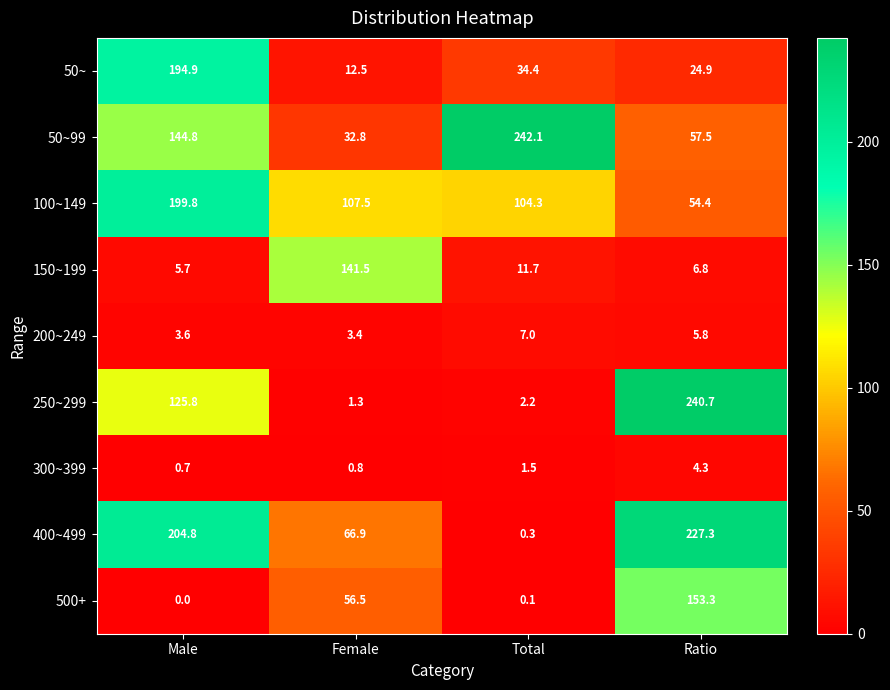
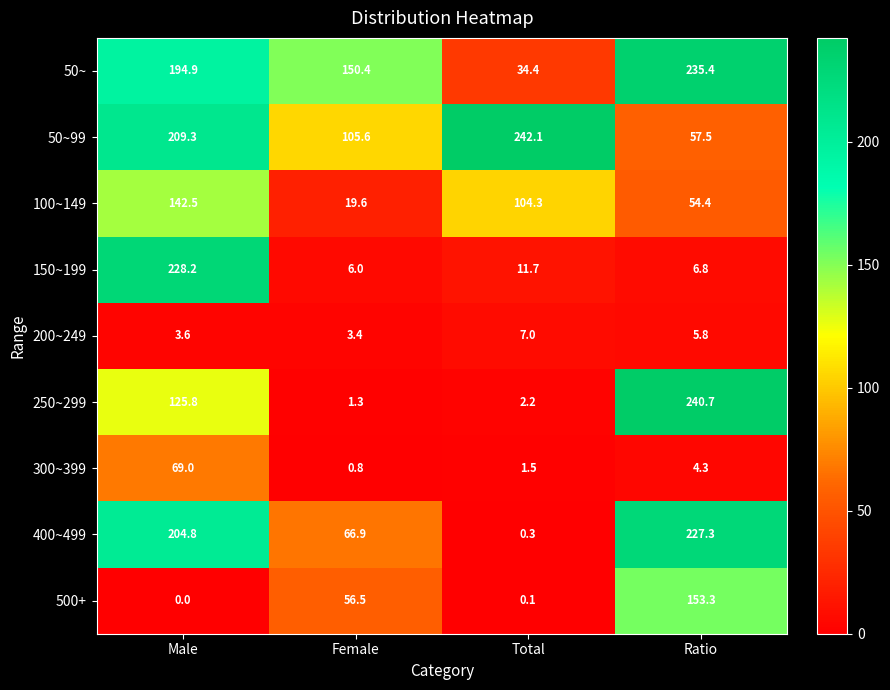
  {
    "50~": {
      "Male": 194.9,
-     "Female": 12.5,
+     "Female": 150.4,
      "Total": 34.4,
-     "Ratio": 24.9
+     "Ratio": 235.4
    },
    "50~99": {
-     "Male": 144.8,
-     "Female": 32.8,
+     "Male": 209.3,
+     "Female": 105.6,
      "Total": 242.1,
      "Ratio": 57.5
    },
    "100~149": {
-     "Male": 199.8,
-     "Female": 107.5,
+     "Male": 142.5,
+     "Female": 19.6,
      "Total": 104.3,
      "Ratio": 54.4
    },
    "150~199": {
-     "Male": 5.7,
-     "Female": 141.5,
+     "Male": 228.2,
+     "Female": 6.0,
      "Total": 11.7,
      "Ratio": 6.8
    },
    "200~249": {
      "Male": 3.6,
      "Female": 3.4,
      "Total": 7.0,
      "Ratio": 5.8
    },
    "250~299": {
      "Male": 125.8,
      "Female": 1.3,
      "Total": 2.2,
      "Ratio": 240.7
    },
    "300~399": {
-     "Male": 0.7,
+     "Male": 69.0,
      "Female": 0.8,
      "Total": 1.5,
      "Ratio": 4.3
    },
    "400~499": {
      "Male": 204.8,
      "Female": 66.9,
      "Total": 0.3,
      "Ratio": 227.3
    },
    "500+": {
      "Male": 0.0,
      "Female": 56.5,
      "Total": 0.1,
      "Ratio": 153.3
    }
  }
